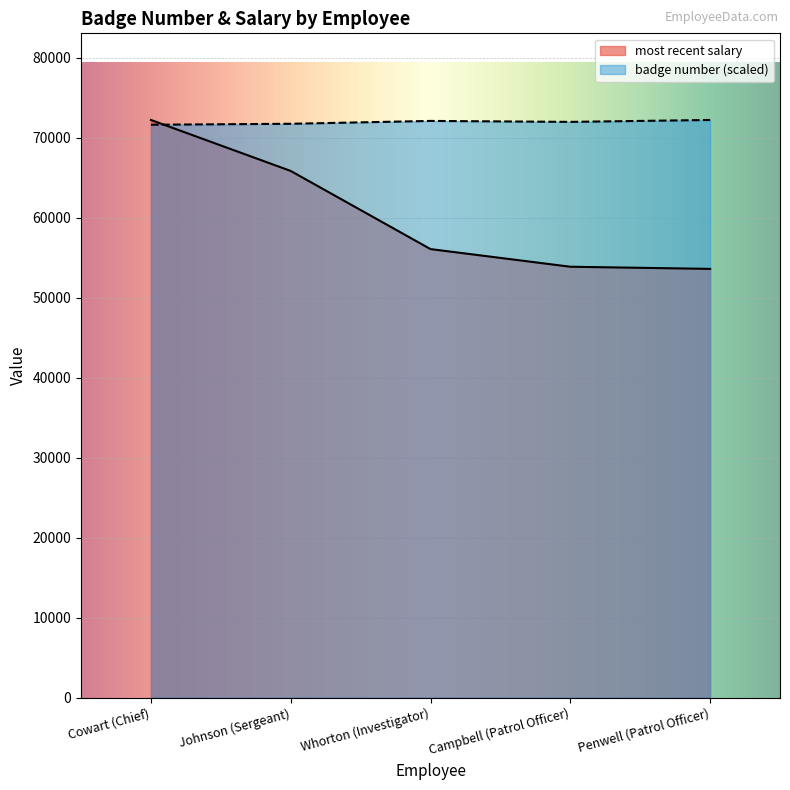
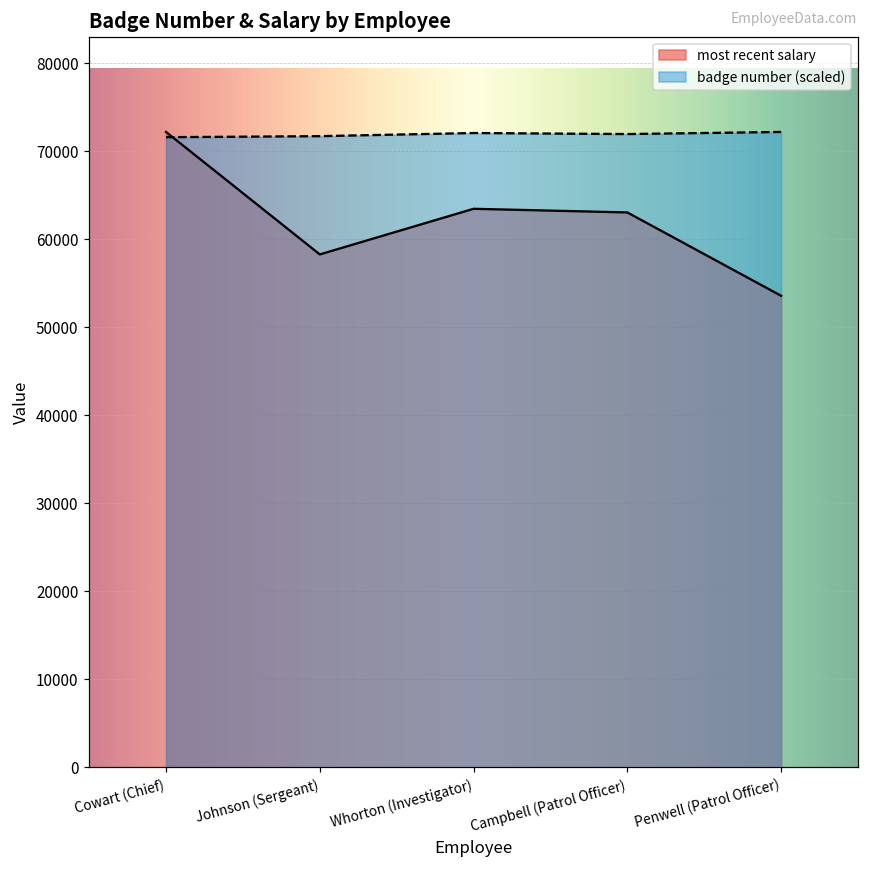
  {
    "most recent salary": {
      "Cowart (Chief)": 72000,
-     "Johnson (Sergeant)": 66000,
-     "Whorton (Investigator)": 56000,
-     "Campbell (Patrol Officer)": 54000,
+     "Johnson (Sergeant)": 58000,
+     "Whorton (Investigator)": 63000,
+     "Campbell (Patrol Officer)": 63000,
      "Penwell (Patrol Officer)": 54000
    },
    "badge number (scaled)": {
      "Cowart (Chief)": 72000,
      "Johnson (Sergeant)": 72000,
      "Whorton (Investigator)": 72000,
      "Campbell (Patrol Officer)": 72000,
      "Penwell (Patrol Officer)": 72000
    }
  }
